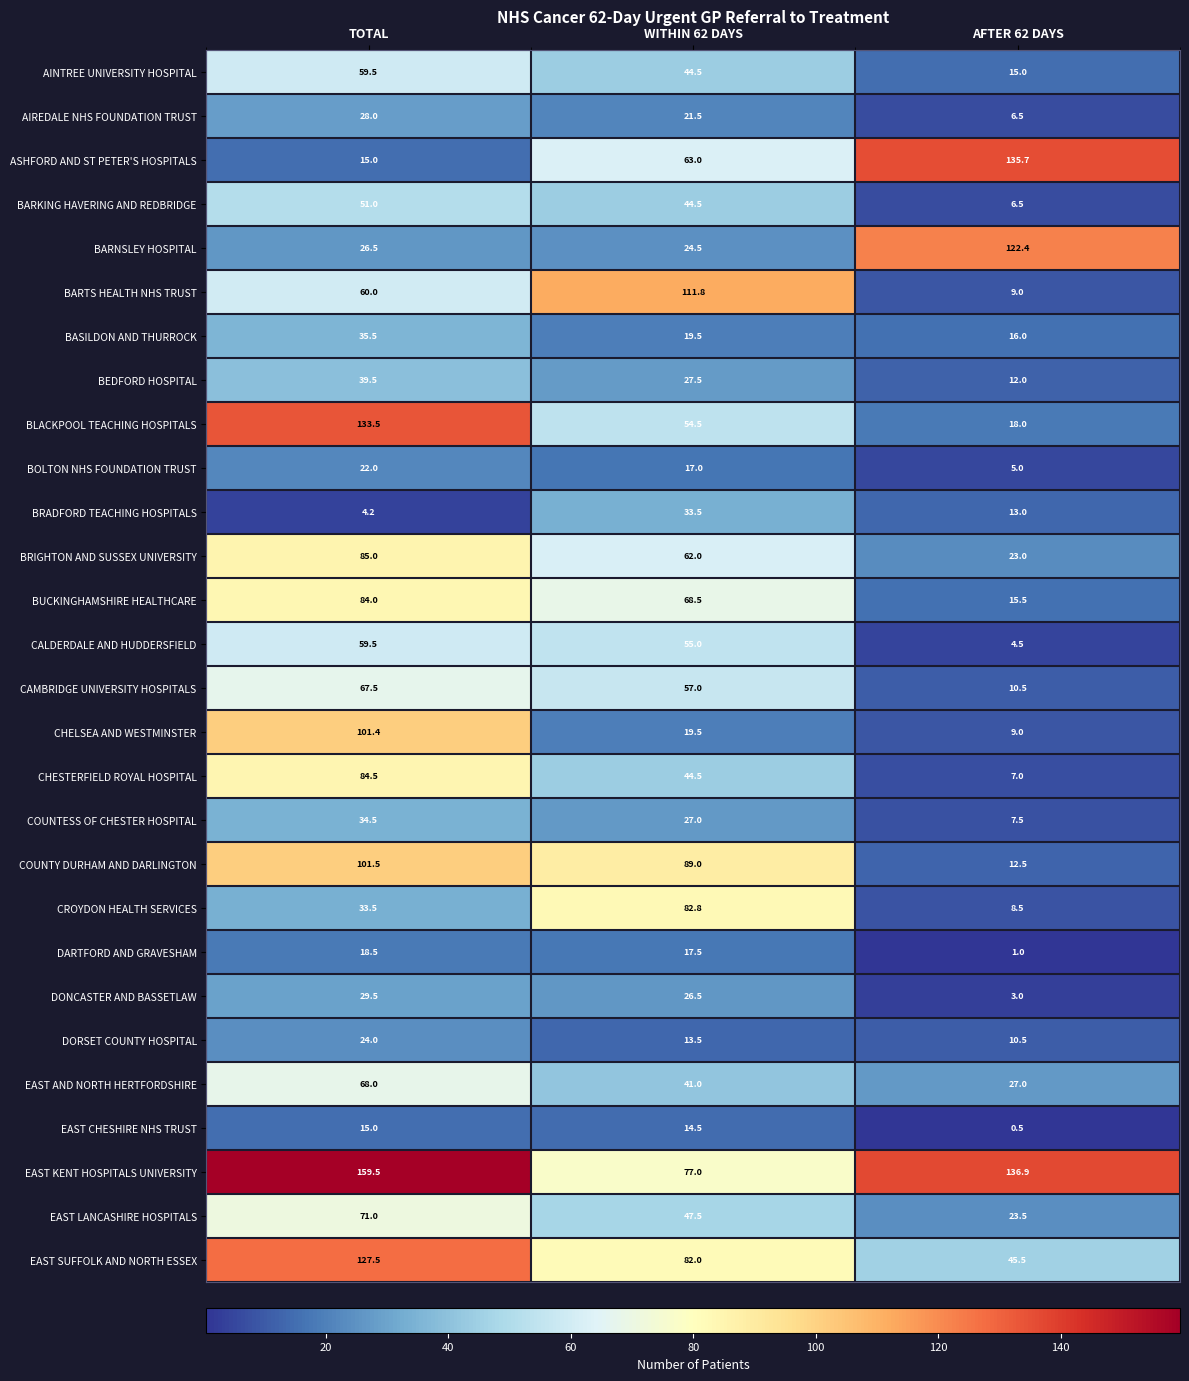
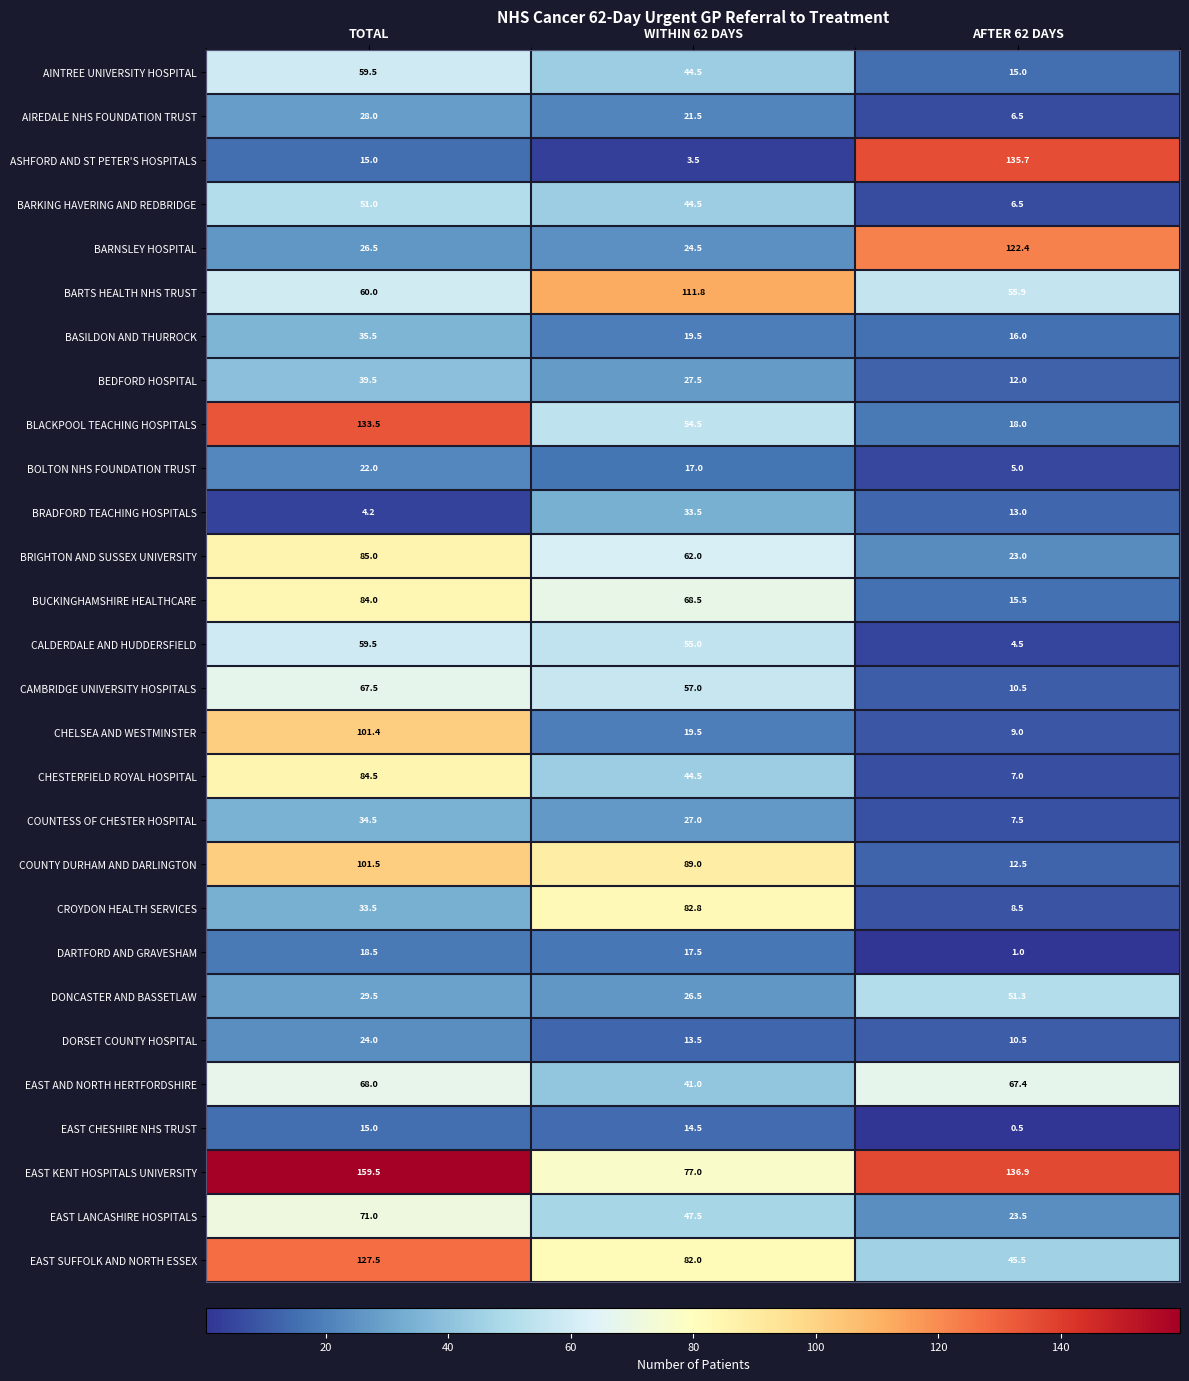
  {
    "AINTREE UNIVERSITY HOSPITAL": {
      "TOTAL": 59.5,
      "WITHIN 62 DAYS": 44.5,
      "AFTER 62 DAYS": 15.0
    },
    "AIREDALE NHS FOUNDATION TRUST": {
      "TOTAL": 28.0,
      "WITHIN 62 DAYS": 21.5,
      "AFTER 62 DAYS": 6.5
    },
    "ASHFORD AND ST PETER'S HOSPITALS": {
      "TOTAL": 15.0,
-     "WITHIN 62 DAYS": 63.0,
+     "WITHIN 62 DAYS": 3.5,
      "AFTER 62 DAYS": 135.7
    },
    "BARKING HAVERING AND REDBRIDGE": {
      "TOTAL": 51.0,
      "WITHIN 62 DAYS": 44.5,
      "AFTER 62 DAYS": 6.5
    },
    "BARNSLEY HOSPITAL": {
      "TOTAL": 26.5,
      "WITHIN 62 DAYS": 24.5,
      "AFTER 62 DAYS": 122.4
    },
    "BARTS HEALTH NHS TRUST": {
      "TOTAL": 60.0,
      "WITHIN 62 DAYS": 111.8,
-     "AFTER 62 DAYS": 9.0
+     "AFTER 62 DAYS": 55.9
    },
    "BASILDON AND THURROCK": {
      "TOTAL": 35.5,
      "WITHIN 62 DAYS": 19.5,
      "AFTER 62 DAYS": 16.0
    },
    "BEDFORD HOSPITAL": {
      "TOTAL": 39.5,
      "WITHIN 62 DAYS": 27.5,
      "AFTER 62 DAYS": 12.0
    },
    "BLACKPOOL TEACHING HOSPITALS": {
      "TOTAL": 133.5,
      "WITHIN 62 DAYS": 54.5,
      "AFTER 62 DAYS": 18.0
    },
    "BOLTON NHS FOUNDATION TRUST": {
      "TOTAL": 22.0,
      "WITHIN 62 DAYS": 17.0,
      "AFTER 62 DAYS": 5.0
    },
    "BRADFORD TEACHING HOSPITALS": {
      "TOTAL": 4.2,
      "WITHIN 62 DAYS": 33.5,
      "AFTER 62 DAYS": 13.0
    },
    "BRIGHTON AND SUSSEX UNIVERSITY": {
      "TOTAL": 85.0,
      "WITHIN 62 DAYS": 62.0,
      "AFTER 62 DAYS": 23.0
    },
    "BUCKINGHAMSHIRE HEALTHCARE": {
      "TOTAL": 84.0,
      "WITHIN 62 DAYS": 68.5,
      "AFTER 62 DAYS": 15.5
    },
    "CALDERDALE AND HUDDERSFIELD": {
      "TOTAL": 59.5,
      "WITHIN 62 DAYS": 55.0,
      "AFTER 62 DAYS": 4.5
    },
    "CAMBRIDGE UNIVERSITY HOSPITALS": {
      "TOTAL": 67.5,
      "WITHIN 62 DAYS": 57.0,
      "AFTER 62 DAYS": 10.5
    },
    "CHELSEA AND WESTMINSTER": {
      "TOTAL": 101.4,
      "WITHIN 62 DAYS": 19.5,
      "AFTER 62 DAYS": 9.0
    },
    "CHESTERFIELD ROYAL HOSPITAL": {
      "TOTAL": 84.5,
      "WITHIN 62 DAYS": 44.5,
      "AFTER 62 DAYS": 7.0
    },
    "COUNTESS OF CHESTER HOSPITAL": {
      "TOTAL": 34.5,
      "WITHIN 62 DAYS": 27.0,
      "AFTER 62 DAYS": 7.5
    },
    "COUNTY DURHAM AND DARLINGTON": {
      "TOTAL": 101.5,
      "WITHIN 62 DAYS": 89.0,
      "AFTER 62 DAYS": 12.5
    },
    "CROYDON HEALTH SERVICES": {
      "TOTAL": 33.5,
      "WITHIN 62 DAYS": 82.8,
      "AFTER 62 DAYS": 8.5
    },
    "DARTFORD AND GRAVESHAM": {
      "TOTAL": 18.5,
      "WITHIN 62 DAYS": 17.5,
      "AFTER 62 DAYS": 1.0
    },
    "DONCASTER AND BASSETLAW": {
      "TOTAL": 29.5,
      "WITHIN 62 DAYS": 26.5,
-     "AFTER 62 DAYS": 3.0
+     "AFTER 62 DAYS": 51.3
    },
    "DORSET COUNTY HOSPITAL": {
      "TOTAL": 24.0,
      "WITHIN 62 DAYS": 13.5,
      "AFTER 62 DAYS": 10.5
    },
    "EAST AND NORTH HERTFORDSHIRE": {
      "TOTAL": 68.0,
      "WITHIN 62 DAYS": 41.0,
-     "AFTER 62 DAYS": 27.0
+     "AFTER 62 DAYS": 67.4
    },
    "EAST CHESHIRE NHS TRUST": {
      "TOTAL": 15.0,
      "WITHIN 62 DAYS": 14.5,
      "AFTER 62 DAYS": 0.5
    },
    "EAST KENT HOSPITALS UNIVERSITY": {
      "TOTAL": 159.5,
      "WITHIN 62 DAYS": 77.0,
      "AFTER 62 DAYS": 136.9
    },
    "EAST LANCASHIRE HOSPITALS": {
      "TOTAL": 71.0,
      "WITHIN 62 DAYS": 47.5,
      "AFTER 62 DAYS": 23.5
    },
    "EAST SUFFOLK AND NORTH ESSEX": {
      "TOTAL": 127.5,
      "WITHIN 62 DAYS": 82.0,
      "AFTER 62 DAYS": 45.5
    }
  }
